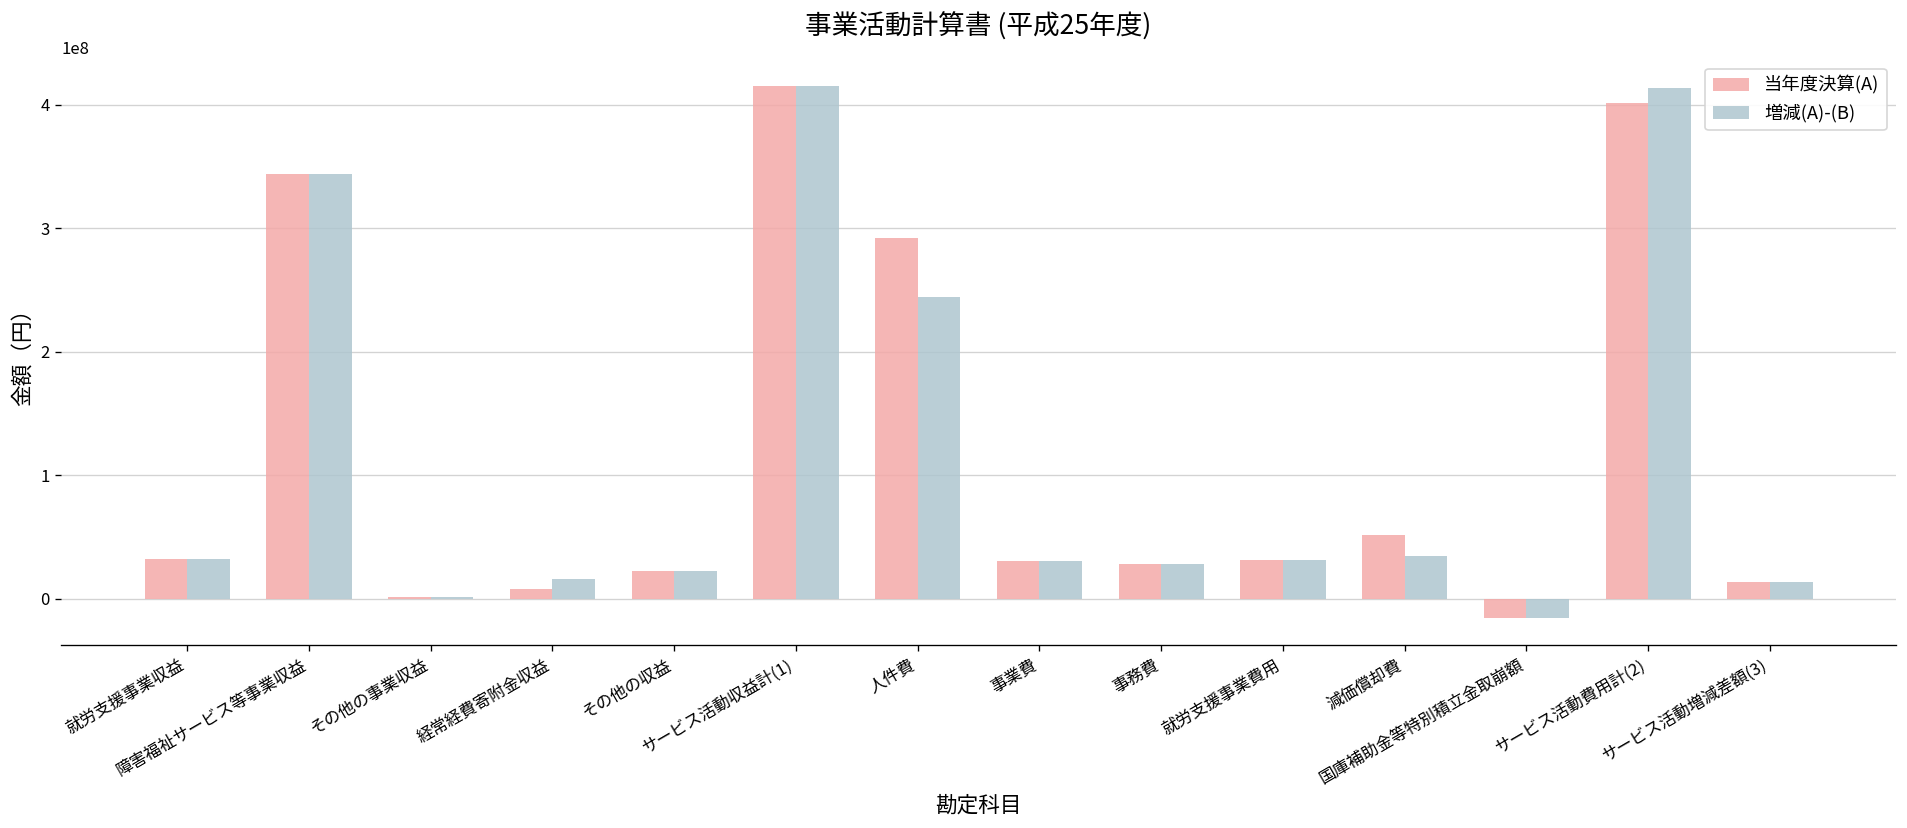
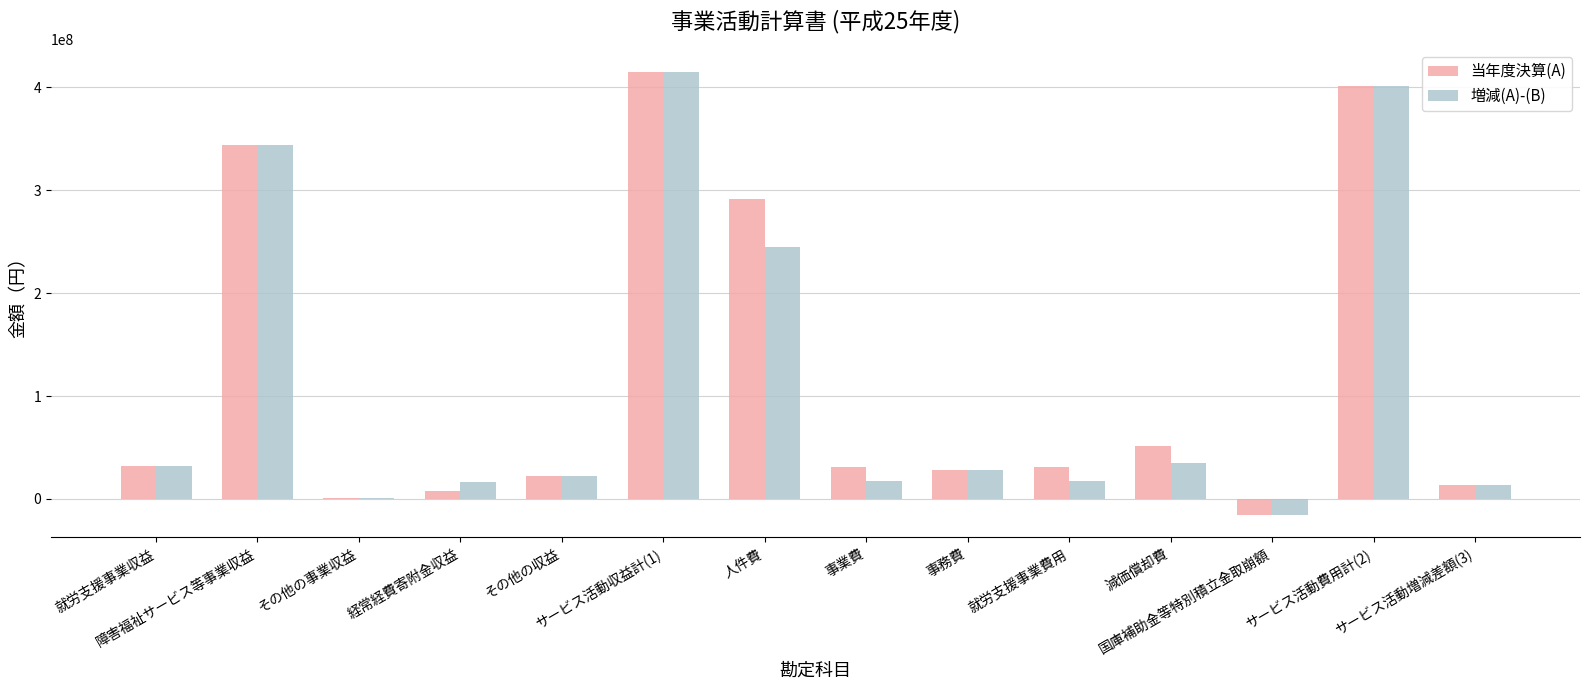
  {
    "当年度決算(A)": {
      "就労支援事業収益": 32000000,
      "障害福祉サービス等事業収益": 344000000,
      "経常経費寄附金収益": 8000000,
      "その他の収益": 22000000,
      "サービス活動収益計(1)": 415000000,
      "人件費": 292000000,
      "事業費": 31000000,
      "事務費": 28000000,
      "就労支援事業費用": 31000000,
      "減価償却費": 52000000,
      "国庫補助金等特別積立金取崩額": -16000000,
      "サービス活動費用計(2)": 401000000,
      "サービス活動増減差額(3)": 14000000
    },
    "増減(A)-(B)": {
      "就労支援事業収益": 32000000,
      "障害福祉サービス等事業収益": 344000000,
      "経常経費寄附金収益": 16000000,
      "その他の収益": 22000000,
      "サービス活動収益計(1)": 415000000,
      "人件費": 244000000,
-     "事業費": 31000000,
+     "事業費": 17000000,
      "事務費": 28000000,
-     "就労支援事業費用": 31000000,
+     "就労支援事業費用": 17000000,
      "減価償却費": 35000000,
      "国庫補助金等特別積立金取崩額": -16000000,
-     "サービス活動費用計(2)": 414000000,
+     "サービス活動費用計(2)": 401000000,
      "サービス活動増減差額(3)": 14000000
    }
  }
